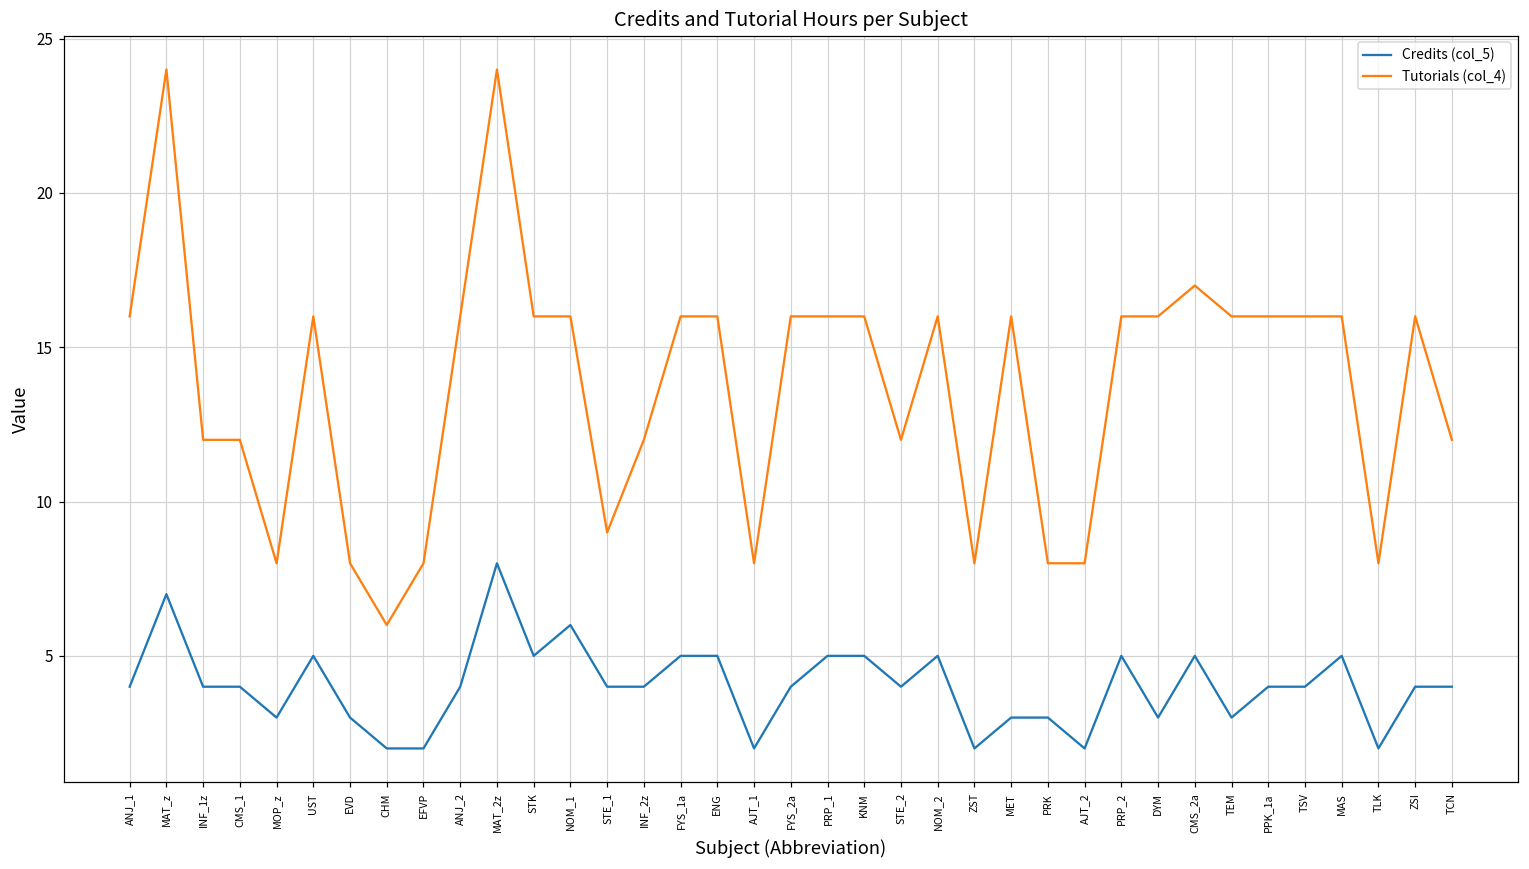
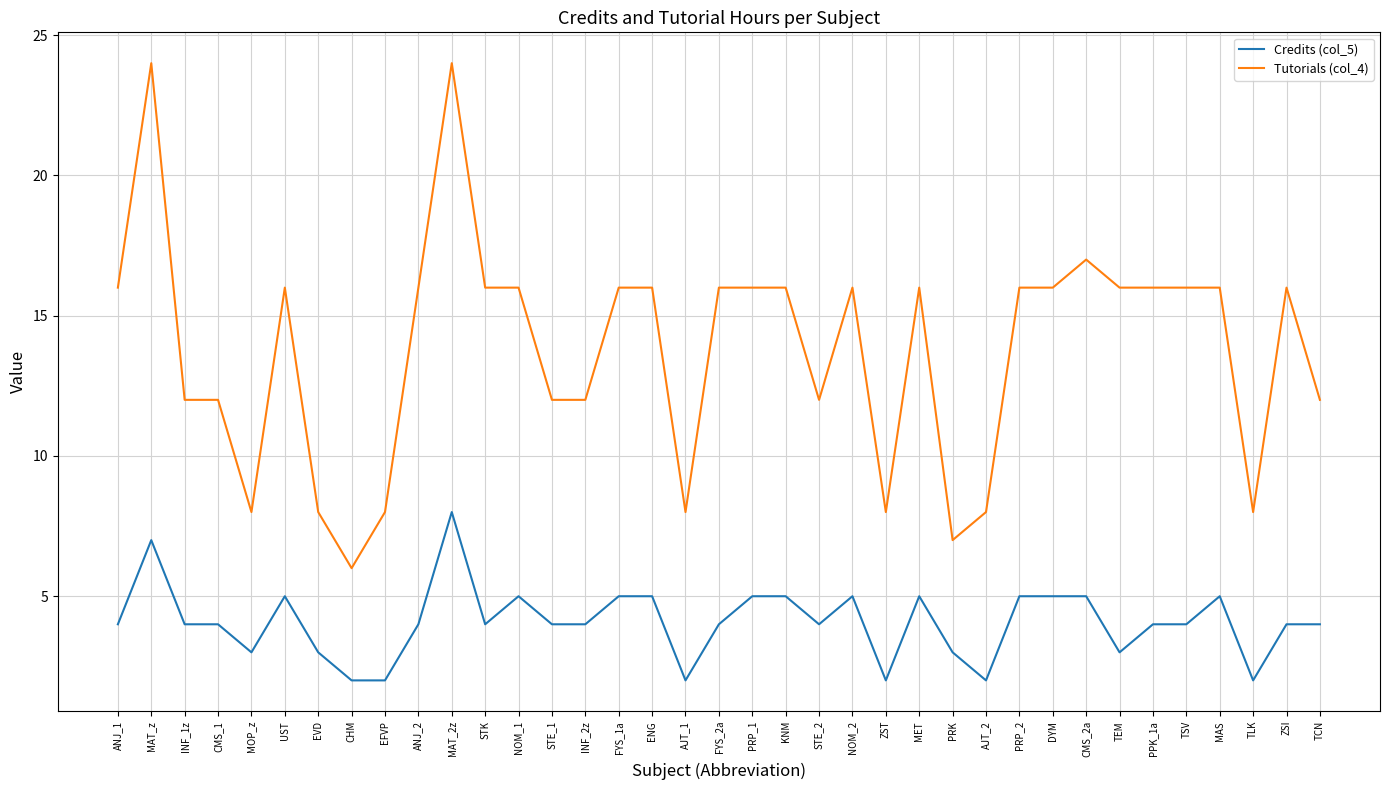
  {
    "Credits (col_5)": {
      "ANJ_1": 4,
      "MAT_z": 7,
      "INF_1z": 4,
      "CMS_1": 4,
      "MOP_z": 3,
      "UST": 5,
      "EVD": 3,
      "CHM": 2,
      "EFVP": 2,
      "ANJ_2": 4,
      "MAT_2z": 8,
-     "STK": 5,
-     "NOM_1": 6,
+     "STK": 4,
+     "NOM_1": 5,
      "STE_1": 4,
      "INF_2z": 4,
      "FYS_1a": 5,
      "ENG": 5,
      "AJT_1": 2,
      "FYS_2a": 4,
      "PRP_1": 5,
      "KNM": 5,
      "STE_2": 4,
      "NOM_2": 5,
      "ZST": 2,
-     "MET": 3,
+     "MET": 5,
      "PRK": 3,
      "AJT_2": 2,
      "PRP_2": 5,
-     "DYM": 3,
+     "DYM": 5,
      "CMS_2a": 5,
      "TEM": 3,
      "PPK_1a": 4,
      "TSV": 4,
      "MAS": 5,
      "TLK": 2,
      "ZSI": 4,
      "TCN": 4
    },
    "Tutorials (col_4)": {
      "ANJ_1": 16,
      "MAT_z": 24,
      "INF_1z": 12,
      "CMS_1": 12,
      "MOP_z": 8,
      "UST": 16,
      "EVD": 8,
      "CHM": 6,
      "EFVP": 8,
      "ANJ_2": 16,
      "MAT_2z": 24,
      "STK": 16,
      "NOM_1": 16,
-     "STE_1": 9,
+     "STE_1": 12,
      "INF_2z": 12,
      "FYS_1a": 16,
      "ENG": 16,
      "AJT_1": 8,
      "FYS_2a": 16,
      "PRP_1": 16,
      "KNM": 16,
      "STE_2": 12,
      "NOM_2": 16,
      "ZST": 8,
      "MET": 16,
-     "PRK": 8,
+     "PRK": 7,
      "AJT_2": 8,
      "PRP_2": 16,
      "DYM": 16,
      "CMS_2a": 17,
      "TEM": 16,
      "PPK_1a": 16,
      "TSV": 16,
      "MAS": 16,
      "TLK": 8,
      "ZSI": 16,
      "TCN": 12
    }
  }
